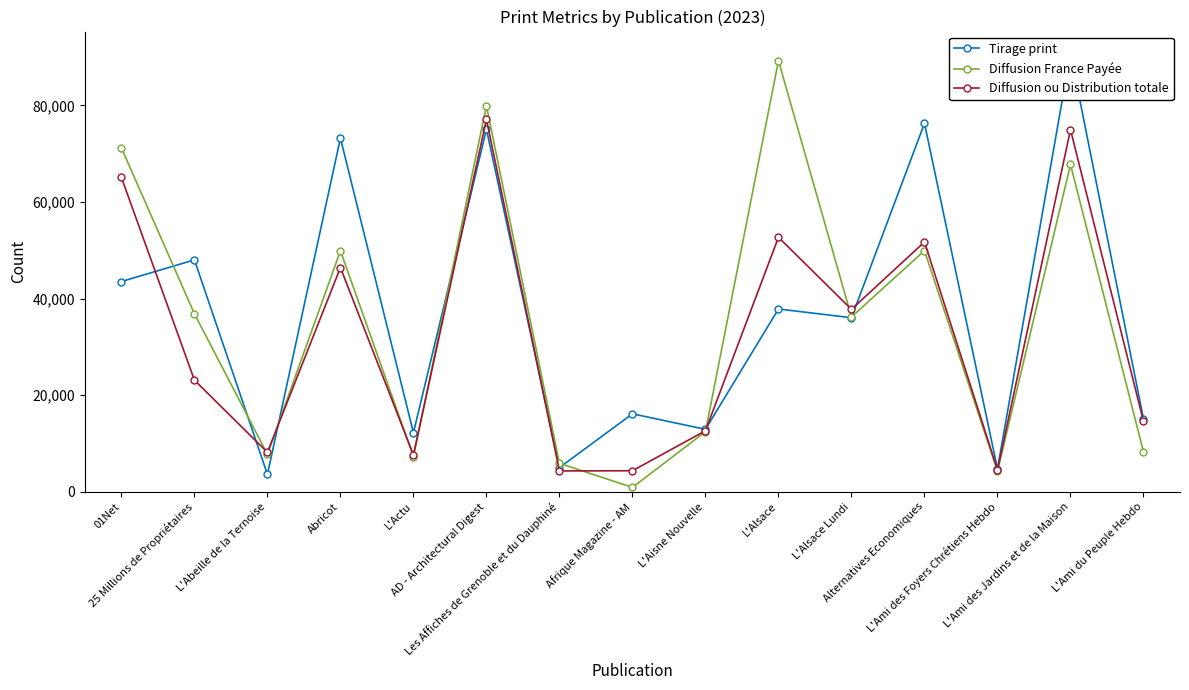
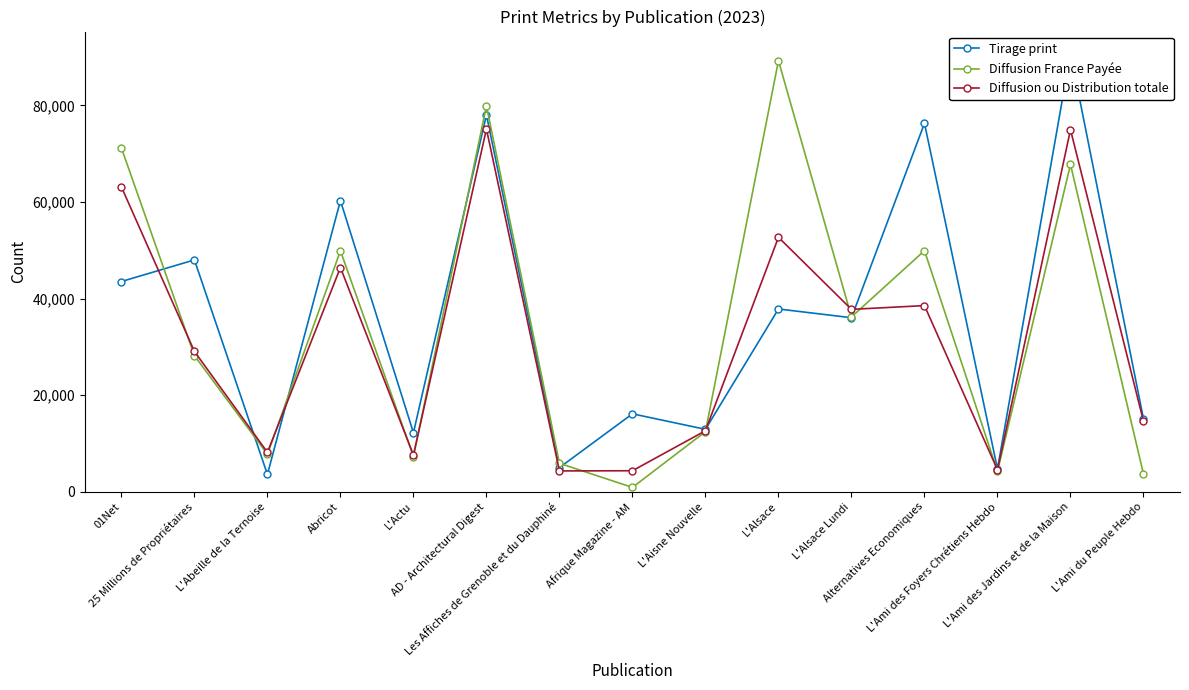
  {
    "Tirage print": {
      "01Net": "44,000",
      "25 Millions de Propriétaires": "48,000",
      "L'Abeille de la Ternoise": "4,000",
-     "Abricot": "73,000",
+     "Abricot": "60,000",
      "L'Actu": "12,000",
-     "AD - Architectural Digest": "75,000",
+     "AD - Architectural Digest": "78,000",
      "Les Affiches de Grenoble et du Dauphiné": "5,000",
      "Afrique Magazine - AM": "16,000",
      "L'Alsace": "38,000",
      "Alternatives Economiques": "76,000"
    },
    "Diffusion France Payée": {
      "01Net": "71,000",
-     "25 Millions de Propriétaires": "37,000",
+     "25 Millions de Propriétaires": "28,000",
      "Abricot": "50,000",
      "AD - Architectural Digest": "80,000",
      "Les Affiches de Grenoble et du Dauphiné": "6,000",
      "Afrique Magazine - AM": "1,000",
      "L'Alsace": "89,000",
      "Alternatives Economiques": "50,000",
      "L'Ami des Jardins et de la Maison": "68,000",
-     "L'Ami du Peuple Hebdo": "8,000"
+     "L'Ami du Peuple Hebdo": "4,000"
    },
    "Diffusion ou Distribution totale": {
-     "01Net": "65,000",
-     "25 Millions de Propriétaires": "23,000",
+     "01Net": "63,000",
+     "25 Millions de Propriétaires": "29,000",
      "Abricot": "46,000",
-     "AD - Architectural Digest": "77,000",
+     "AD - Architectural Digest": "75,000",
      "Les Affiches de Grenoble et du Dauphiné": "4,000",
      "Afrique Magazine - AM": "4,000",
      "L'Alsace": "53,000",
      "L'Alsace Lundi": "38,000",
-     "Alternatives Economiques": "52,000",
+     "Alternatives Economiques": "39,000",
      "L'Ami des Jardins et de la Maison": "75,000"
    }
  }
